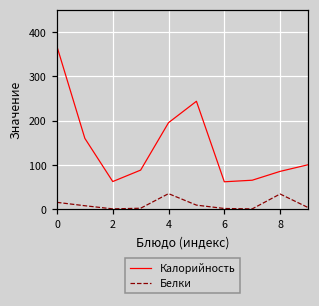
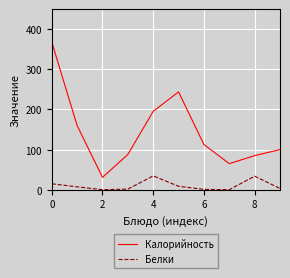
  {
    "Калорийность": {
      "0": 370,
-     "2": 60,
+     "2": 30,
      "4": 200,
-     "6": 60,
+     "6": 110,
      "8": 90
    },
    "Белки": {
      "0": 10,
      "2": 0,
      "4": 30,
      "6": 0,
      "8": 30
    }
  }
